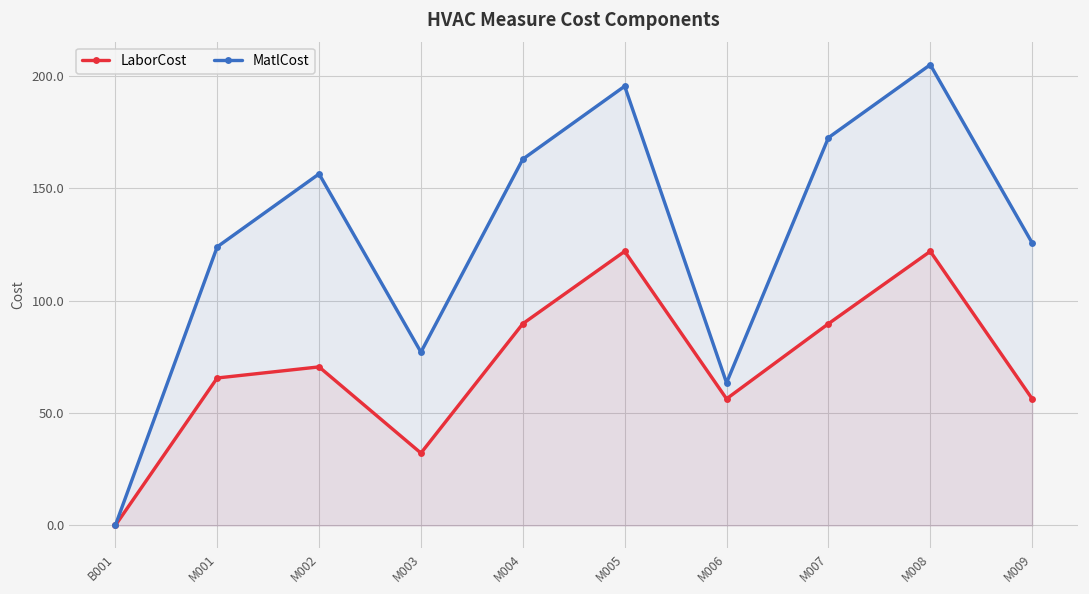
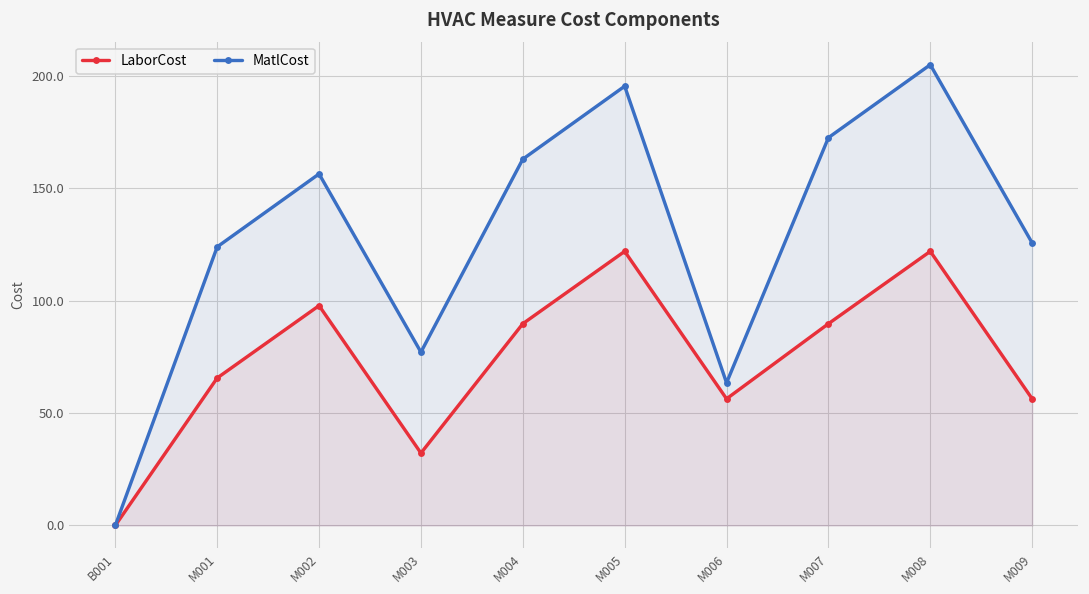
  {
    "LaborCost": {
      "M001": 66,
-     "M002": 71,
+     "M002": 98,
      "M003": 32,
      "M004": 90,
      "M005": 122,
      "M006": 56,
      "M007": 90,
      "M008": 122,
      "M009": 56
    },
    "MatlCost": {
      "M001": 124,
      "M002": 156,
      "M003": 77,
      "M004": 163,
      "M005": 196,
      "M006": 63,
      "M007": 173,
      "M008": 205,
      "M009": 126
    }
  }
